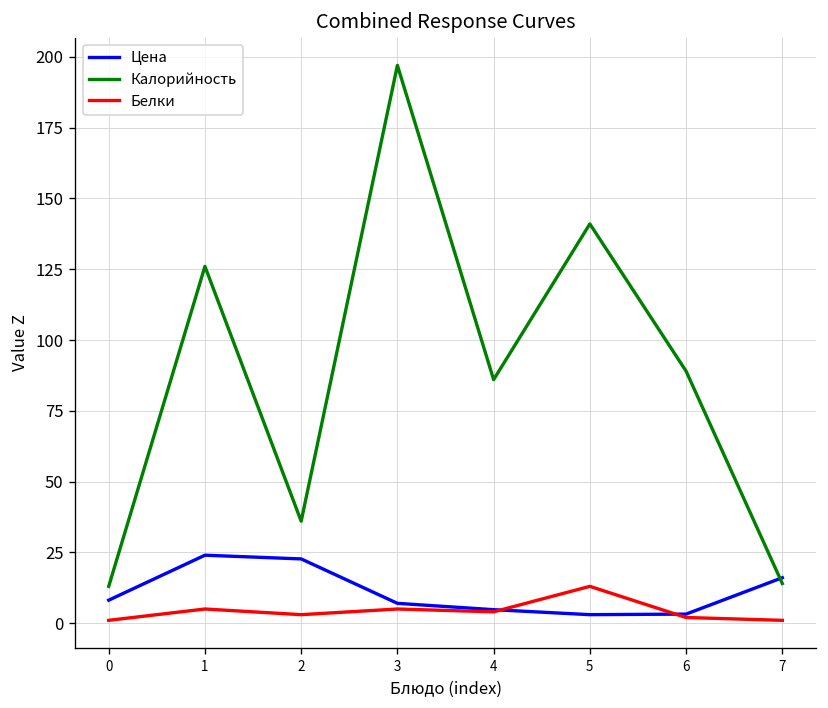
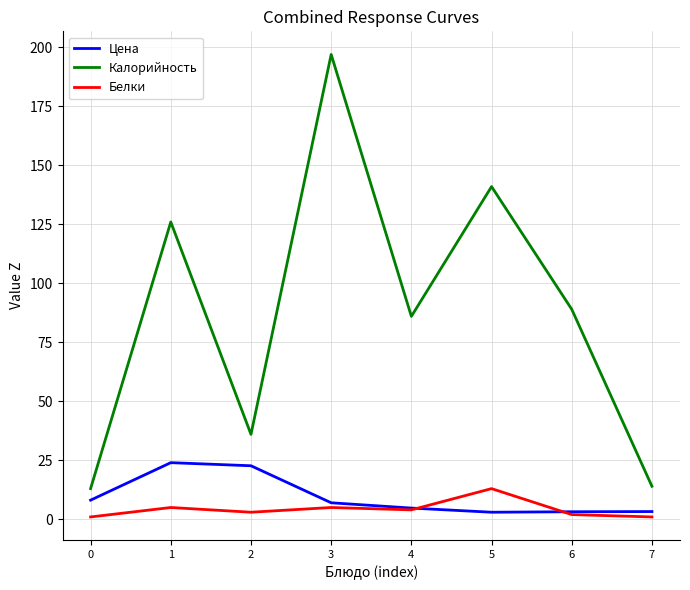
  {
    "Цена": {
      "0": 8,
      "1": 24,
      "2": 23,
      "3": 7,
      "5": 3,
      "6": 3,
-     "7": 16
+     "7": 3
    },
    "Калорийность": {
      "0": 13,
      "1": 126,
      "2": 36,
      "3": 197,
      "4": 86,
      "5": 141,
      "6": 89,
      "7": 14
    },
    "Белки": {
      "0": 1,
      "1": 5,
      "2": 3,
      "3": 5,
      "5": 13,
      "6": 2,
      "7": 1
    }
  }
